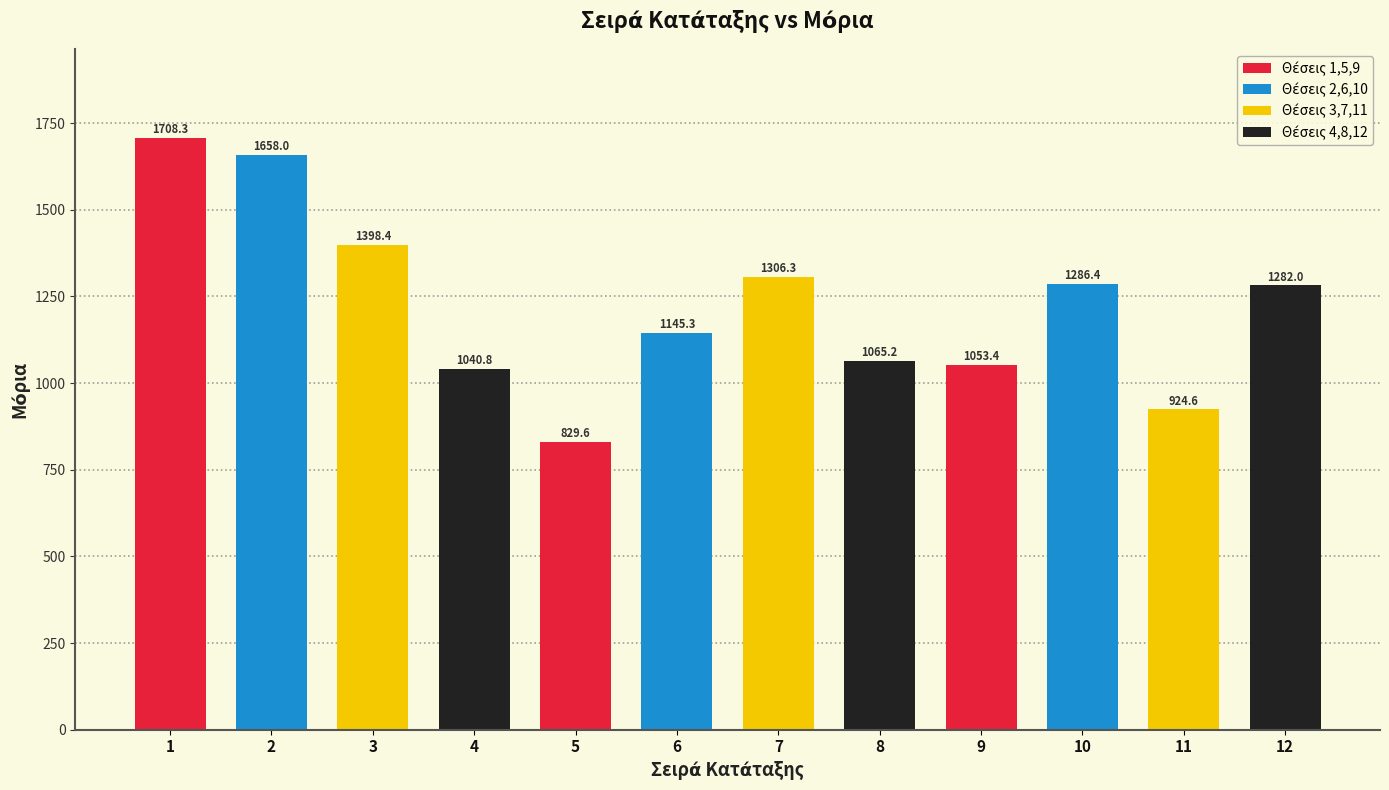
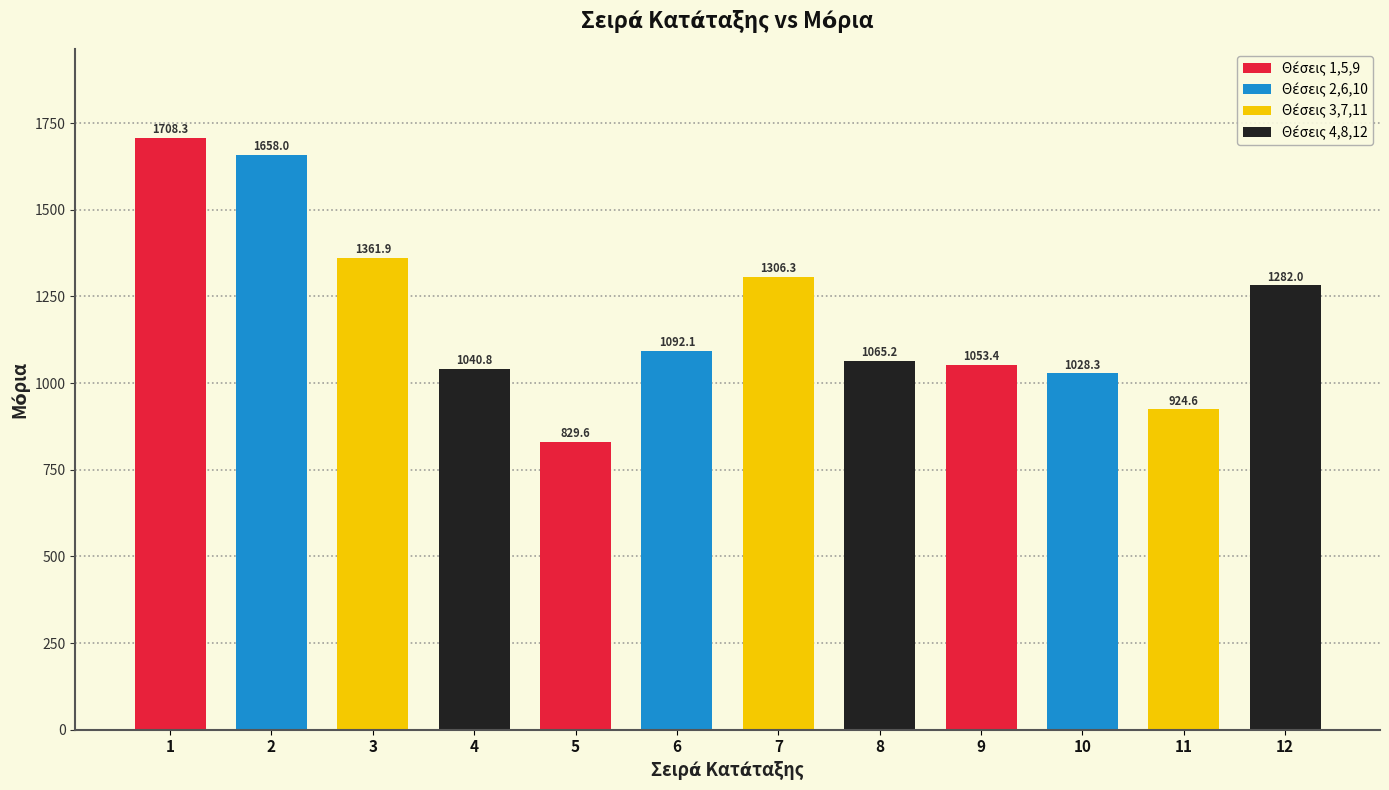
  {
    "1": 1708.3,
    "2": 1658.0,
-   "3": 1398.4,
+   "3": 1361.9,
    "4": 1040.8,
    "5": 829.6,
-   "6": 1145.3,
+   "6": 1092.1,
    "7": 1306.3,
    "8": 1065.2,
    "9": 1053.4,
-   "10": 1286.4,
+   "10": 1028.3,
    "11": 924.6,
    "12": 1282.0
  }
